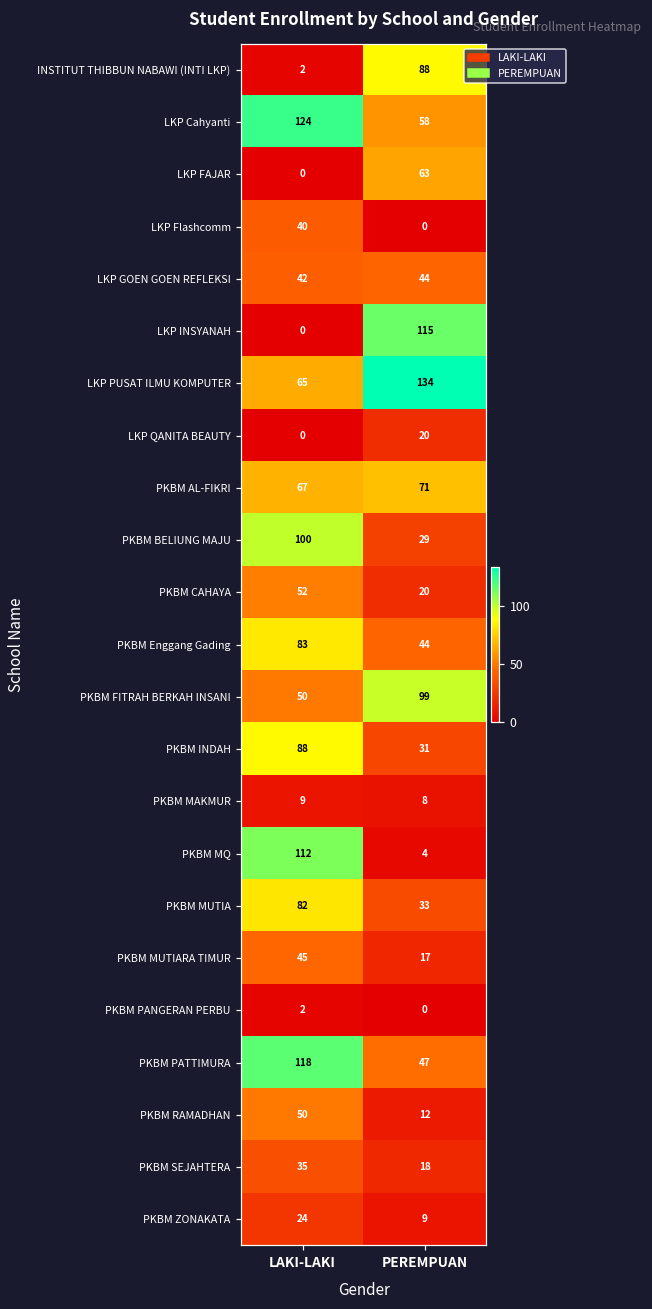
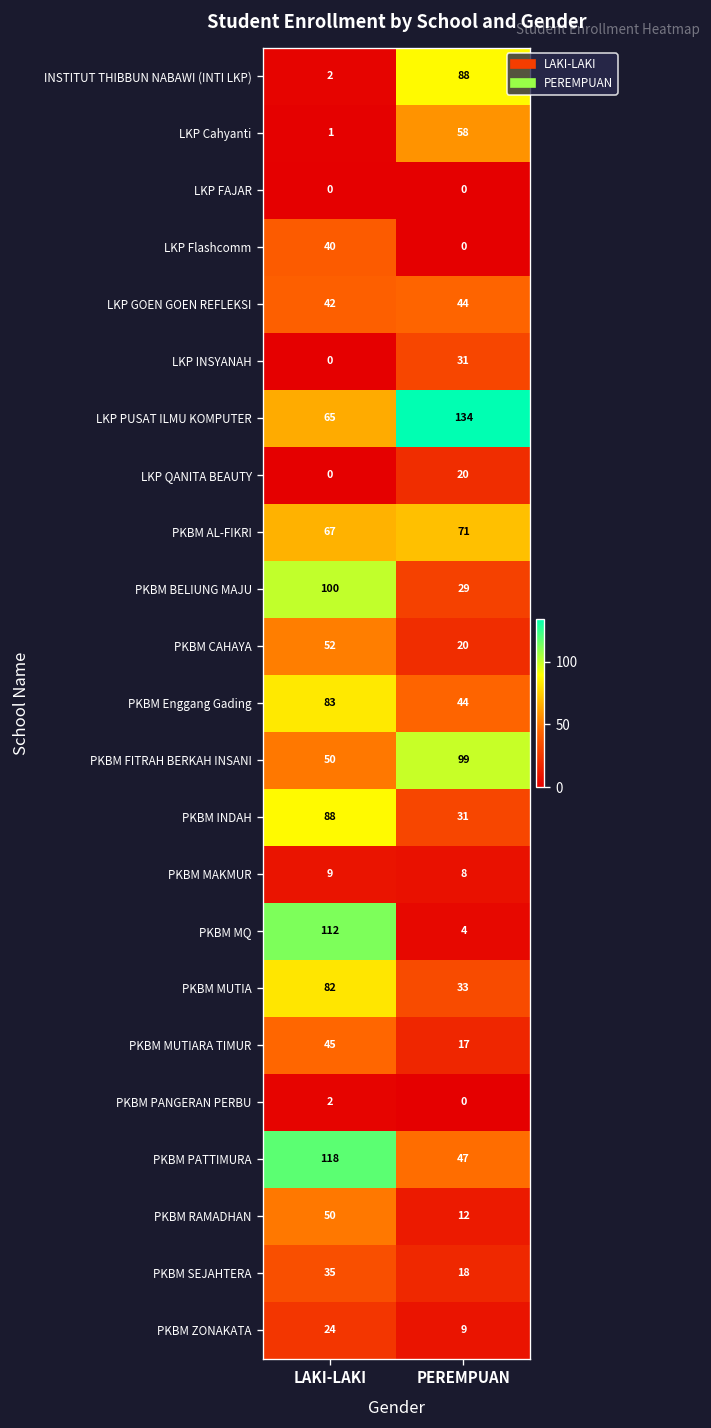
  {
    "INSTITUT THIBBUN NABAWI (INTI LKP)": {
      "LAKI-LAKI": 2,
      "PEREMPUAN": 88
    },
    "LKP Cahyanti": {
-     "LAKI-LAKI": 124,
+     "LAKI-LAKI": 1,
      "PEREMPUAN": 58
    },
    "LKP FAJAR": {
      "LAKI-LAKI": 0,
-     "PEREMPUAN": 63
+     "PEREMPUAN": 0
    },
    "LKP Flashcomm": {
      "LAKI-LAKI": 40,
      "PEREMPUAN": 0
    },
    "LKP GOEN GOEN REFLEKSI": {
      "LAKI-LAKI": 42,
      "PEREMPUAN": 44
    },
    "LKP INSYANAH": {
      "LAKI-LAKI": 0,
-     "PEREMPUAN": 115
+     "PEREMPUAN": 31
    },
    "LKP PUSAT ILMU KOMPUTER": {
      "LAKI-LAKI": 65,
      "PEREMPUAN": 134
    },
    "LKP QANITA BEAUTY": {
      "LAKI-LAKI": 0,
      "PEREMPUAN": 20
    },
    "PKBM AL-FIKRI": {
      "LAKI-LAKI": 67,
      "PEREMPUAN": 71
    },
    "PKBM BELIUNG MAJU": {
      "LAKI-LAKI": 100,
      "PEREMPUAN": 29
    },
    "PKBM CAHAYA": {
      "LAKI-LAKI": 52,
      "PEREMPUAN": 20
    },
    "PKBM Enggang Gading": {
      "LAKI-LAKI": 83,
      "PEREMPUAN": 44
    },
    "PKBM FITRAH BERKAH INSANI": {
      "LAKI-LAKI": 50,
      "PEREMPUAN": 99
    },
    "PKBM INDAH": {
      "LAKI-LAKI": 88,
      "PEREMPUAN": 31
    },
    "PKBM MAKMUR": {
      "LAKI-LAKI": 9,
      "PEREMPUAN": 8
    },
    "PKBM MQ": {
      "LAKI-LAKI": 112,
      "PEREMPUAN": 4
    },
    "PKBM MUTIA": {
      "LAKI-LAKI": 82,
      "PEREMPUAN": 33
    },
    "PKBM MUTIARA TIMUR": {
      "LAKI-LAKI": 45,
      "PEREMPUAN": 17
    },
    "PKBM PANGERAN PERBU": {
      "LAKI-LAKI": 2,
      "PEREMPUAN": 0
    },
    "PKBM PATTIMURA": {
      "LAKI-LAKI": 118,
      "PEREMPUAN": 47
    },
    "PKBM RAMADHAN": {
      "LAKI-LAKI": 50,
      "PEREMPUAN": 12
    },
    "PKBM SEJAHTERA": {
      "LAKI-LAKI": 35,
      "PEREMPUAN": 18
    },
    "PKBM ZONAKATA": {
      "LAKI-LAKI": 24,
      "PEREMPUAN": 9
    }
  }
